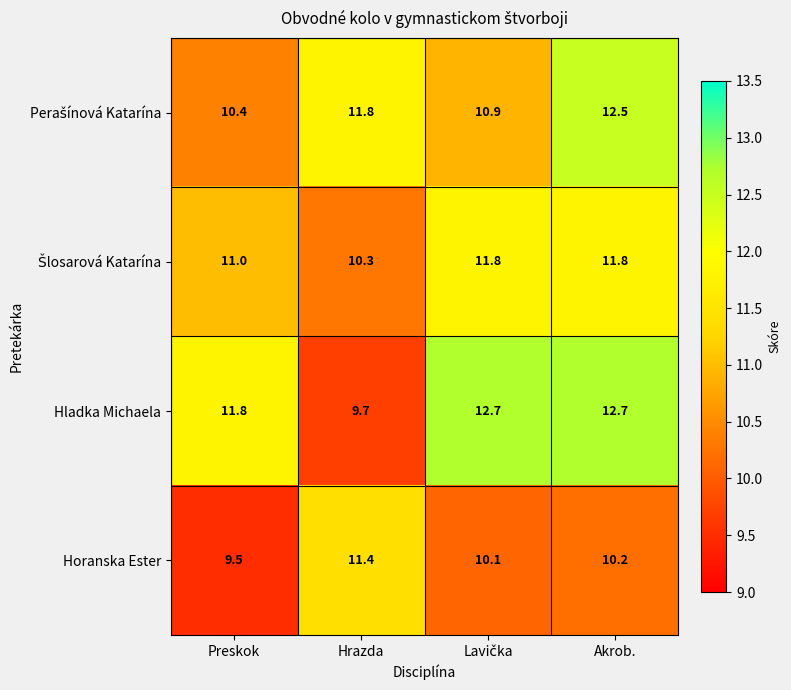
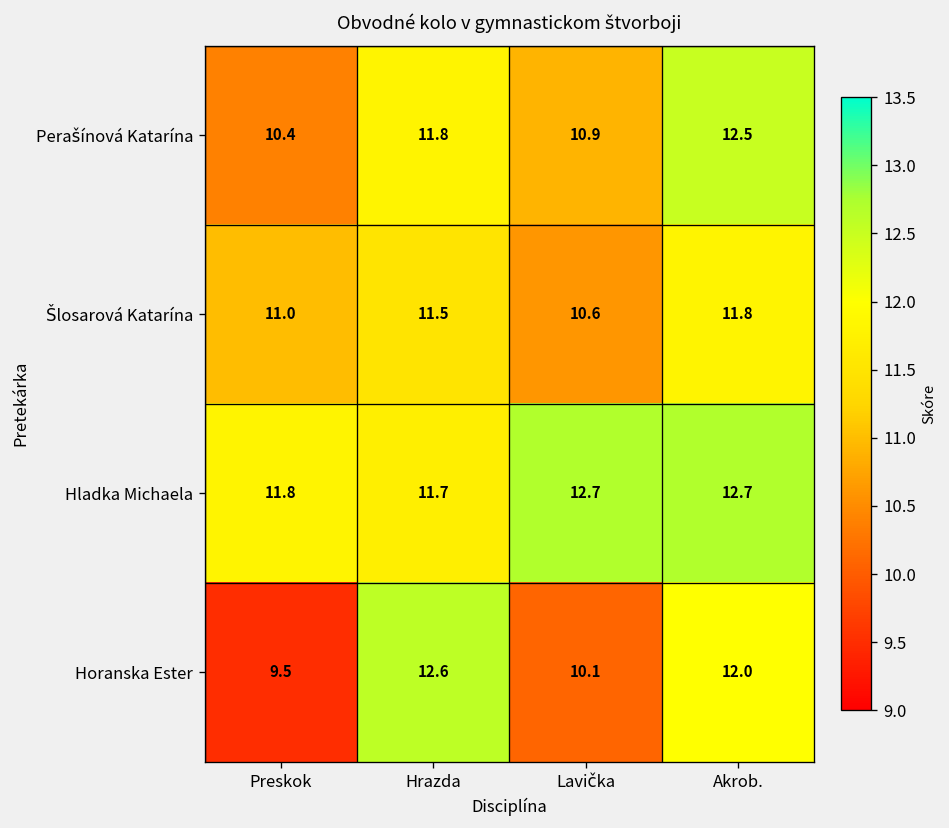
  {
    "Perašínová Katarína": {
      "Preskok": 10.4,
      "Hrazda": 11.8,
      "Lavička": 10.9,
      "Akrob.": 12.5
    },
    "Šlosarová Katarína": {
      "Preskok": 11.0,
-     "Hrazda": 10.3,
-     "Lavička": 11.8,
+     "Hrazda": 11.5,
+     "Lavička": 10.6,
      "Akrob.": 11.8
    },
    "Hladka Michaela": {
      "Preskok": 11.8,
-     "Hrazda": 9.7,
+     "Hrazda": 11.7,
      "Lavička": 12.7,
      "Akrob.": 12.7
    },
    "Horanska Ester": {
      "Preskok": 9.5,
-     "Hrazda": 11.4,
+     "Hrazda": 12.6,
      "Lavička": 10.1,
-     "Akrob.": 10.2
+     "Akrob.": 12.0
    }
  }
